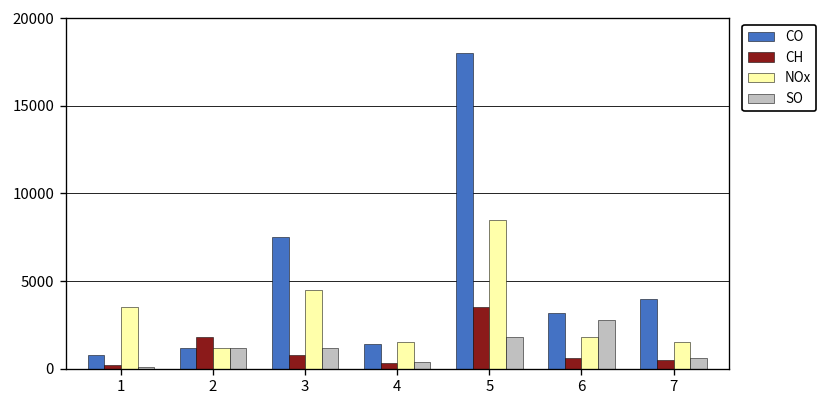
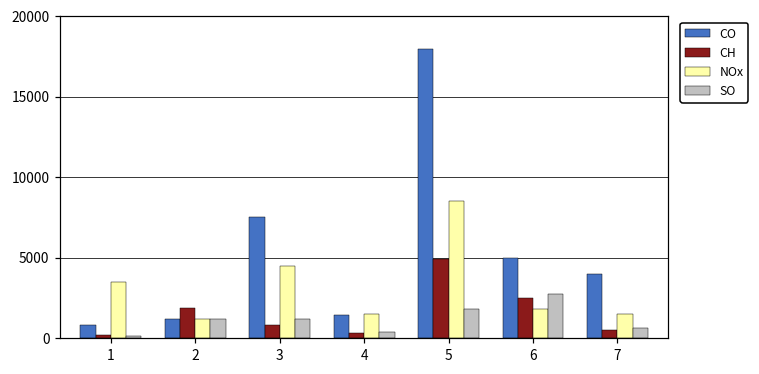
  {
    "CO": {
      "1": 800,
      "2": 1200,
      "3": 7500,
      "4": 1400,
      "5": 18000,
-     "6": 3200,
+     "6": 5000,
      "7": 4000
    },
    "CH": {
      "1": 200,
      "2": 1800,
      "3": 800,
      "4": 300,
-     "5": 3500,
-     "6": 600,
+     "5": 4900,
+     "6": 2500,
      "7": 500
    },
    "NOx": {
      "1": 3500,
      "2": 1200,
      "3": 4500,
      "4": 1500,
      "5": 8500,
      "6": 1800,
      "7": 1500
    },
    "SO": {
      "2": 1200,
      "3": 1200,
      "4": 400,
      "5": 1800,
      "6": 2800,
      "7": 600
    }
  }
